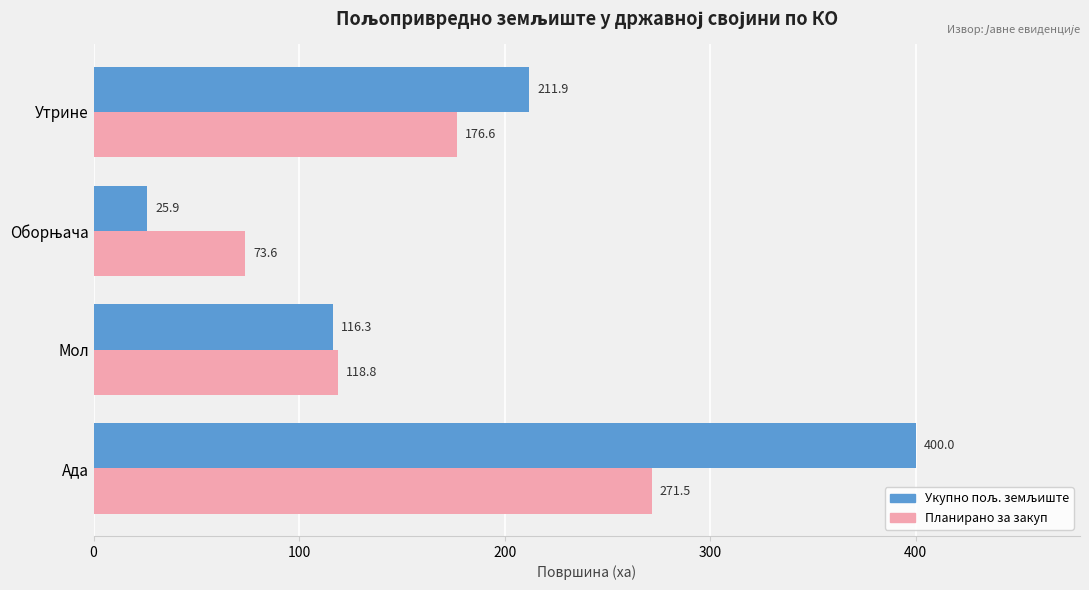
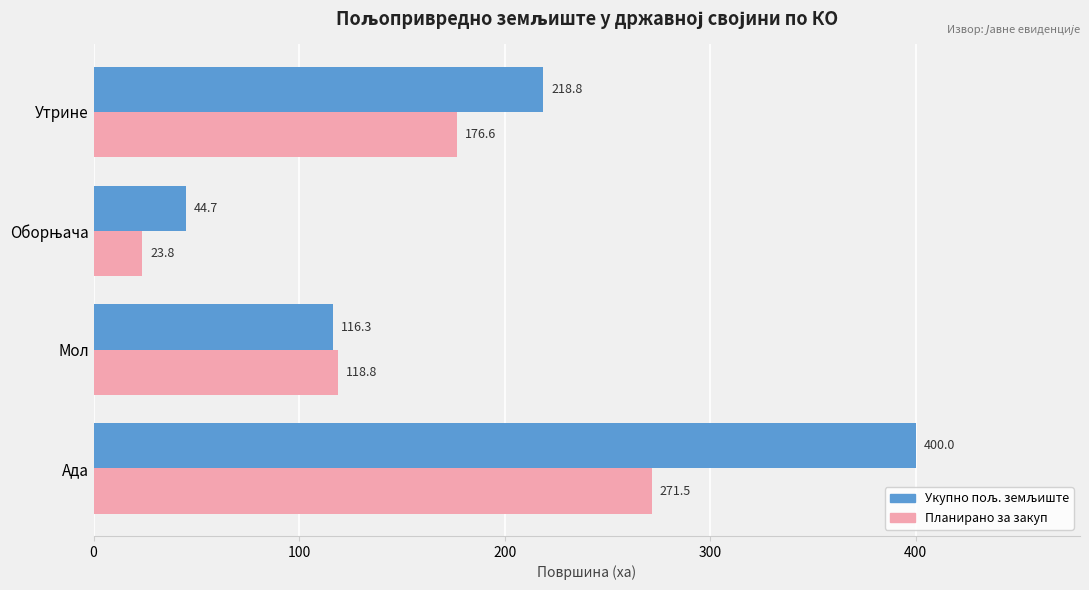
  {
    "Укупно пољ. земљиште": {
-     "Утрине": 211.9,
-     "Оборњача": 25.9,
+     "Утрине": 218.8,
+     "Оборњача": 44.7,
      "Мол": 116.3,
      "Ада": 400.0
    },
    "Планирано за закуп": {
      "Утрине": 176.6,
-     "Оборњача": 73.6,
+     "Оборњача": 23.8,
      "Мол": 118.8,
      "Ада": 271.5
    }
  }
